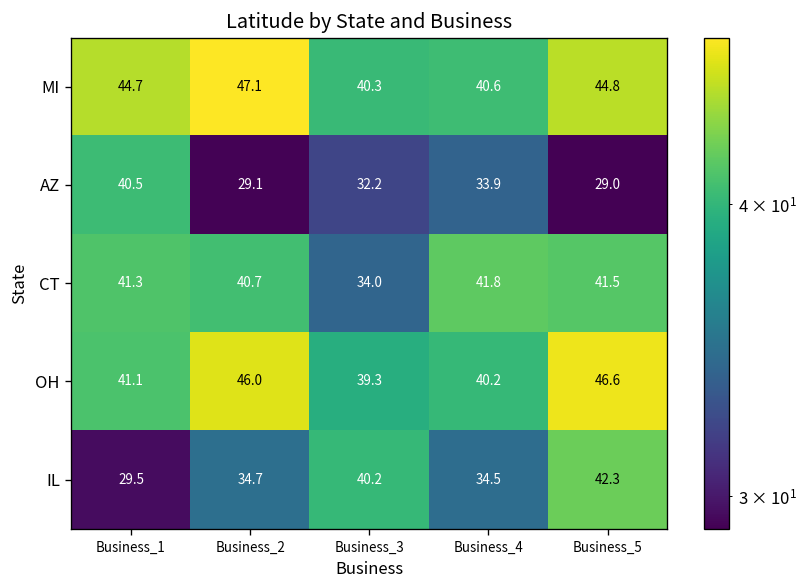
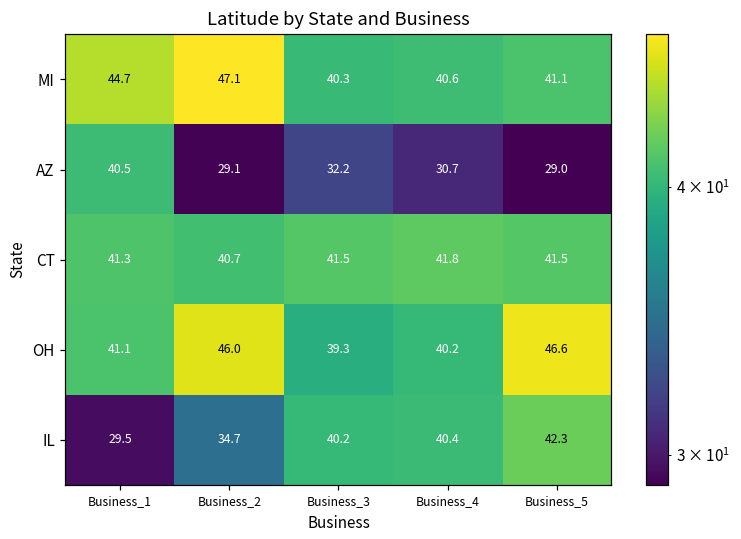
  {
    "MI": {
      "Business_1": 44.7,
      "Business_2": 47.1,
      "Business_3": 40.3,
      "Business_4": 40.6,
-     "Business_5": 44.8
+     "Business_5": 41.1
    },
    "AZ": {
      "Business_1": 40.5,
      "Business_2": 29.1,
      "Business_3": 32.2,
-     "Business_4": 33.9,
+     "Business_4": 30.7,
      "Business_5": 29.0
    },
    "CT": {
      "Business_1": 41.3,
      "Business_2": 40.7,
-     "Business_3": 34.0,
+     "Business_3": 41.5,
      "Business_4": 41.8,
      "Business_5": 41.5
    },
    "OH": {
      "Business_1": 41.1,
      "Business_2": 46.0,
      "Business_3": 39.3,
      "Business_4": 40.2,
      "Business_5": 46.6
    },
    "IL": {
      "Business_1": 29.5,
      "Business_2": 34.7,
      "Business_3": 40.2,
-     "Business_4": 34.5,
+     "Business_4": 40.4,
      "Business_5": 42.3
    }
  }
